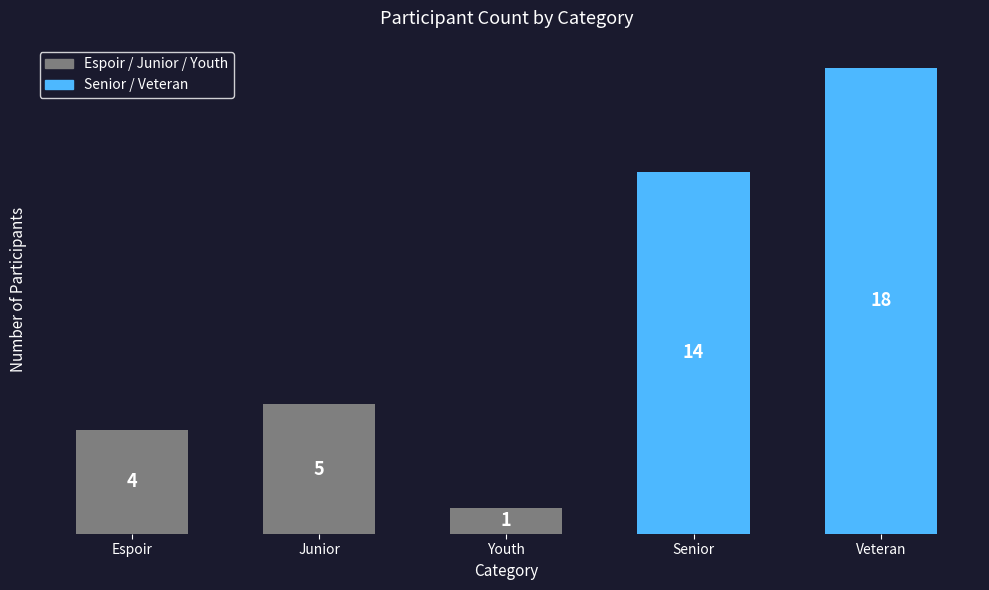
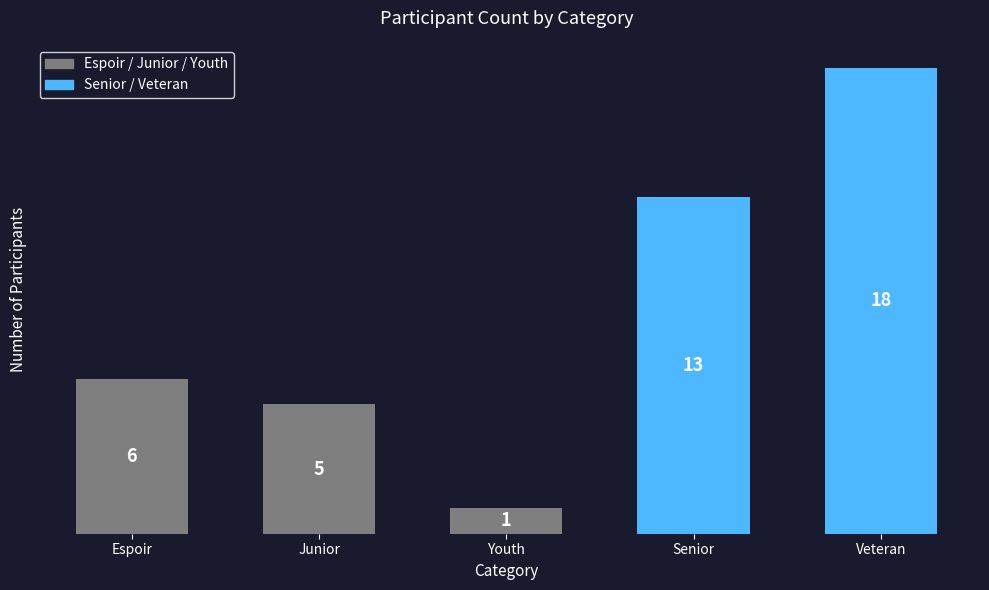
  {
-   "Espoir": 4,
+   "Espoir": 6,
    "Junior": 5,
    "Youth": 1,
-   "Senior": 14,
+   "Senior": 13,
    "Veteran": 18
  }
